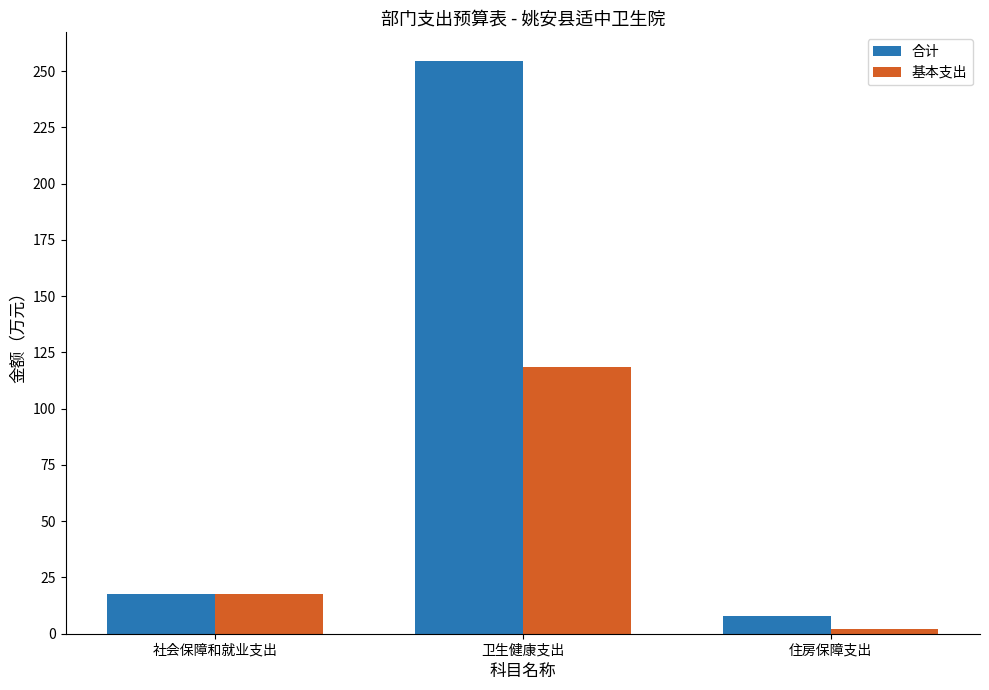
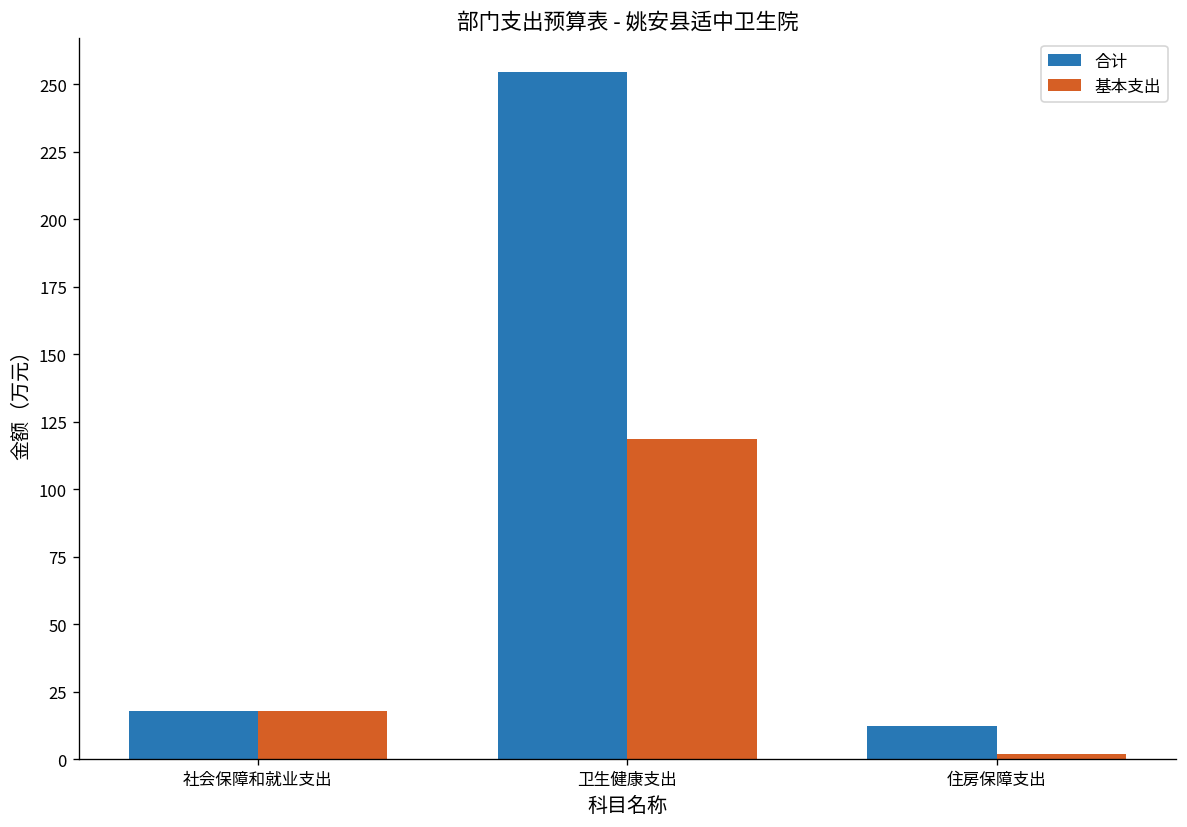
  {
    "合计": {
      "社会保障和就业支出": 18,
      "卫生健康支出": 255,
-     "住房保障支出": 8
+     "住房保障支出": 13
    },
    "基本支出": {
      "社会保障和就业支出": 18,
      "卫生健康支出": 119,
      "住房保障支出": 2
    }
  }
